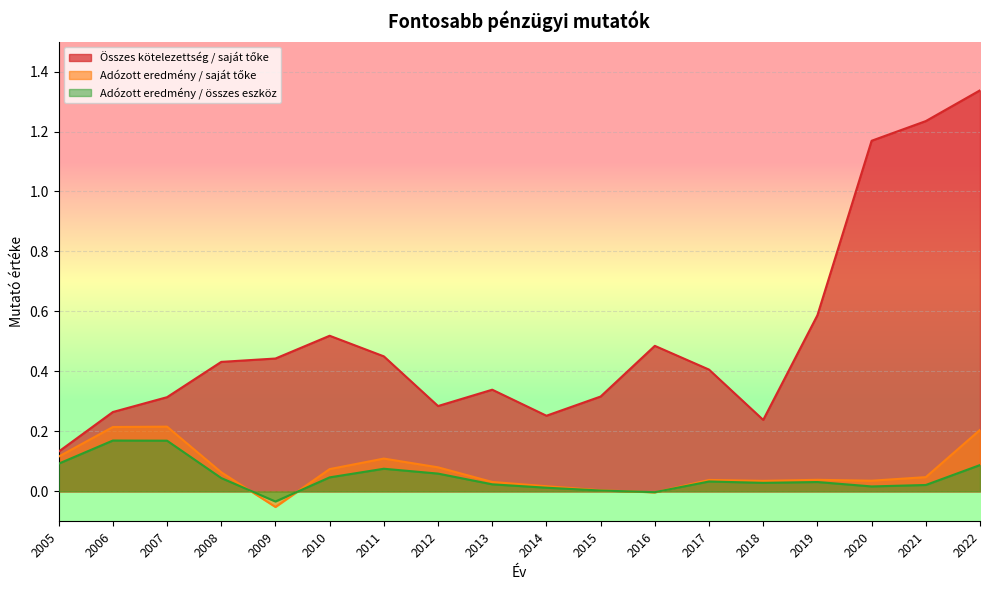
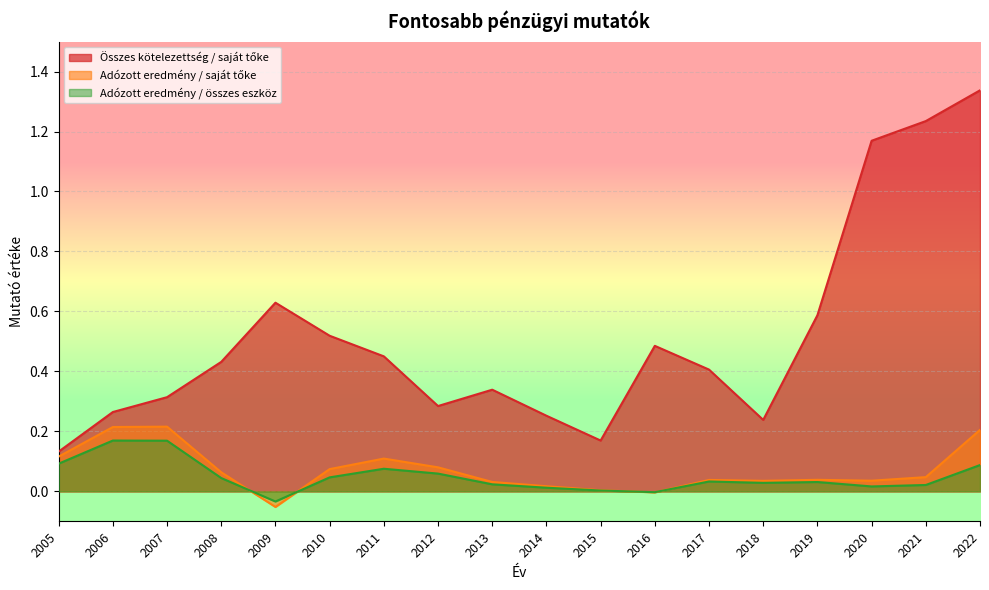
  {
    "Összes kötelezettség / saját tőke": {
      "2005": 0.13,
      "2006": 0.26,
      "2007": 0.31,
      "2008": 0.43,
-     "2009": 0.44,
+     "2009": 0.63,
      "2010": 0.52,
      "2011": 0.45,
      "2012": 0.28,
      "2013": 0.34,
      "2014": 0.25,
-     "2015": 0.32,
+     "2015": 0.17,
      "2016": 0.49,
      "2017": 0.41,
      "2018": 0.24,
      "2019": 0.59,
      "2020": 1.17,
      "2021": 1.23,
      "2022": 1.34
    }
  }
